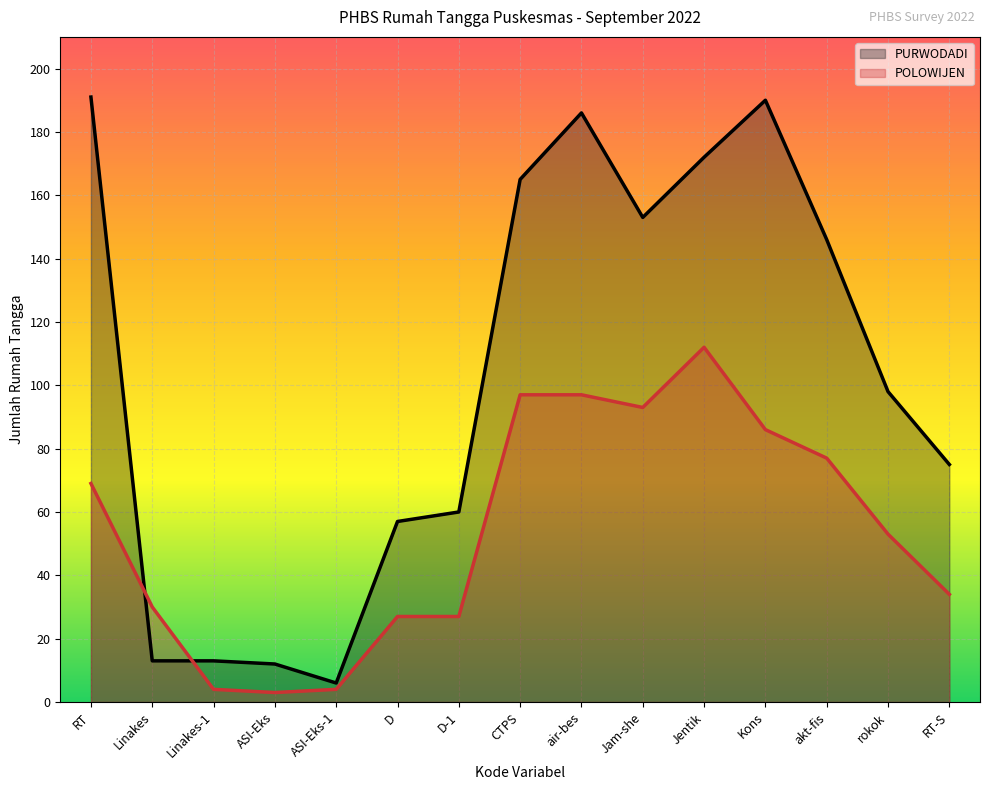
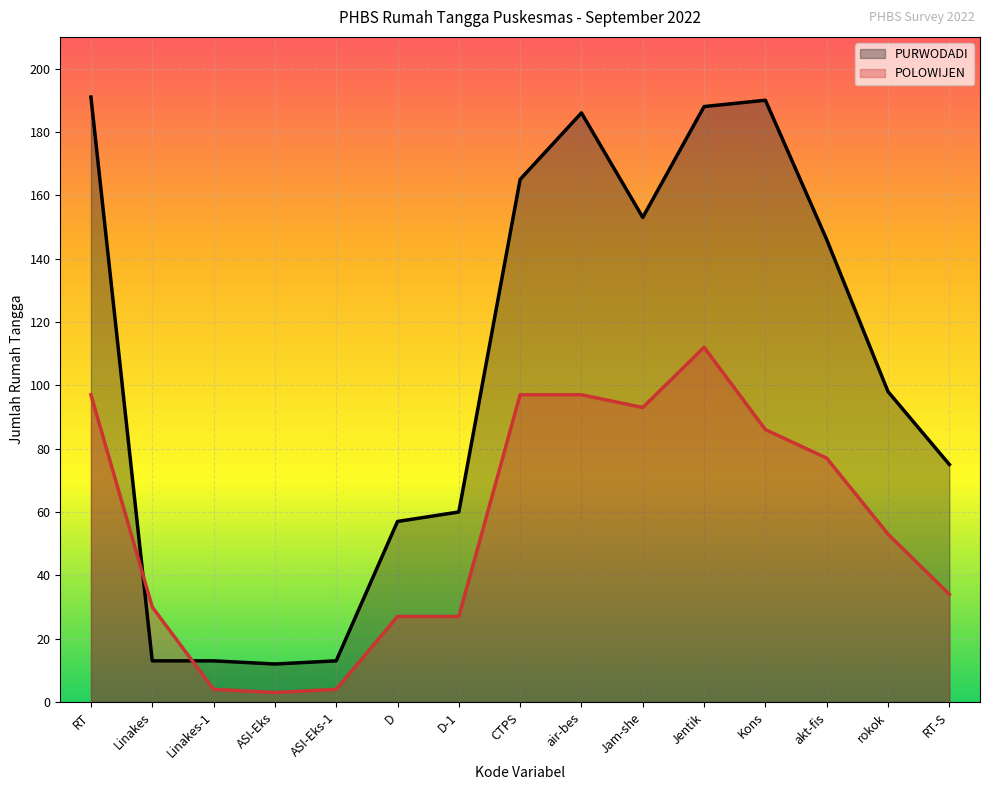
  {
    "PURWODADI": {
      "RT": 191,
      "Linakes": 13,
      "Linakes-1": 13,
      "ASI-Eks": 12,
-     "ASI-Eks-1": 6,
+     "ASI-Eks-1": 13,
      "D": 57,
      "D-1": 60,
      "CTPS": 165,
      "air-bes": 186,
      "Jam-she": 153,
-     "Jentik": 172,
+     "Jentik": 188,
      "Kons": 190,
      "akt-fis": 146,
      "rokok": 98,
      "RT-S": 75
    },
    "POLOWIJEN": {
-     "RT": 69,
+     "RT": 97,
      "Linakes": 30,
      "Linakes-1": 4,
      "ASI-Eks": 3,
      "ASI-Eks-1": 4,
      "D": 27,
      "D-1": 27,
      "CTPS": 97,
      "air-bes": 97,
      "Jam-she": 93,
      "Jentik": 112,
      "Kons": 86,
      "akt-fis": 77,
      "rokok": 53,
      "RT-S": 34
    }
  }
